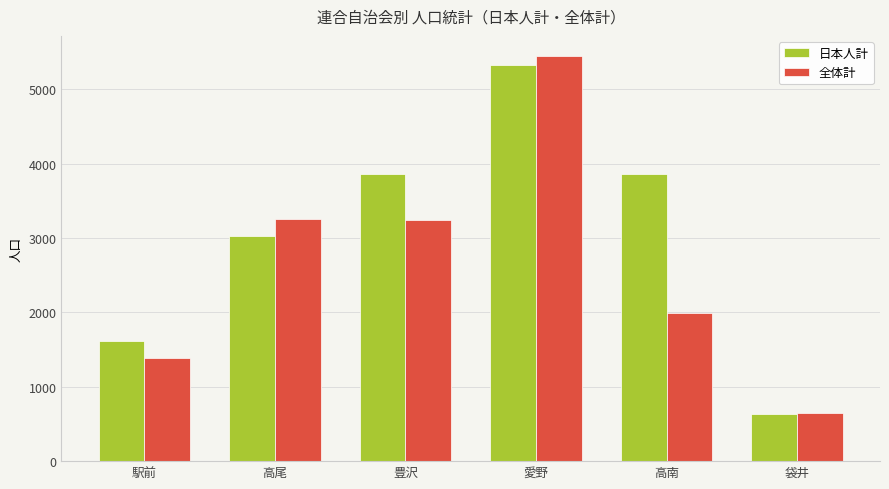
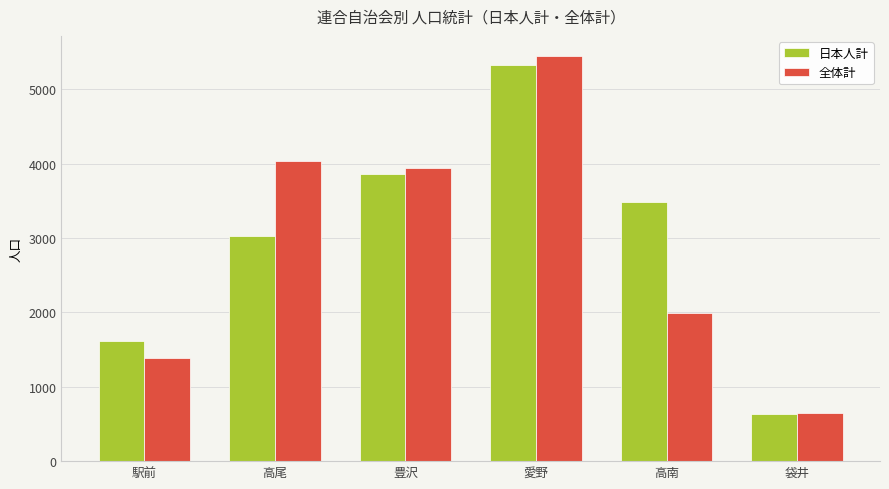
  {
    "日本人計": {
      "駅前": 1600,
      "高尾": 3000,
      "豊沢": 3900,
      "愛野": 5300,
-     "高南": 3900,
+     "高南": 3500,
      "袋井": 600
    },
    "全体計": {
      "駅前": 1400,
-     "高尾": 3300,
-     "豊沢": 3200,
+     "高尾": 4000,
+     "豊沢": 3900,
      "愛野": 5400,
      "高南": 2000,
      "袋井": 600
    }
  }
